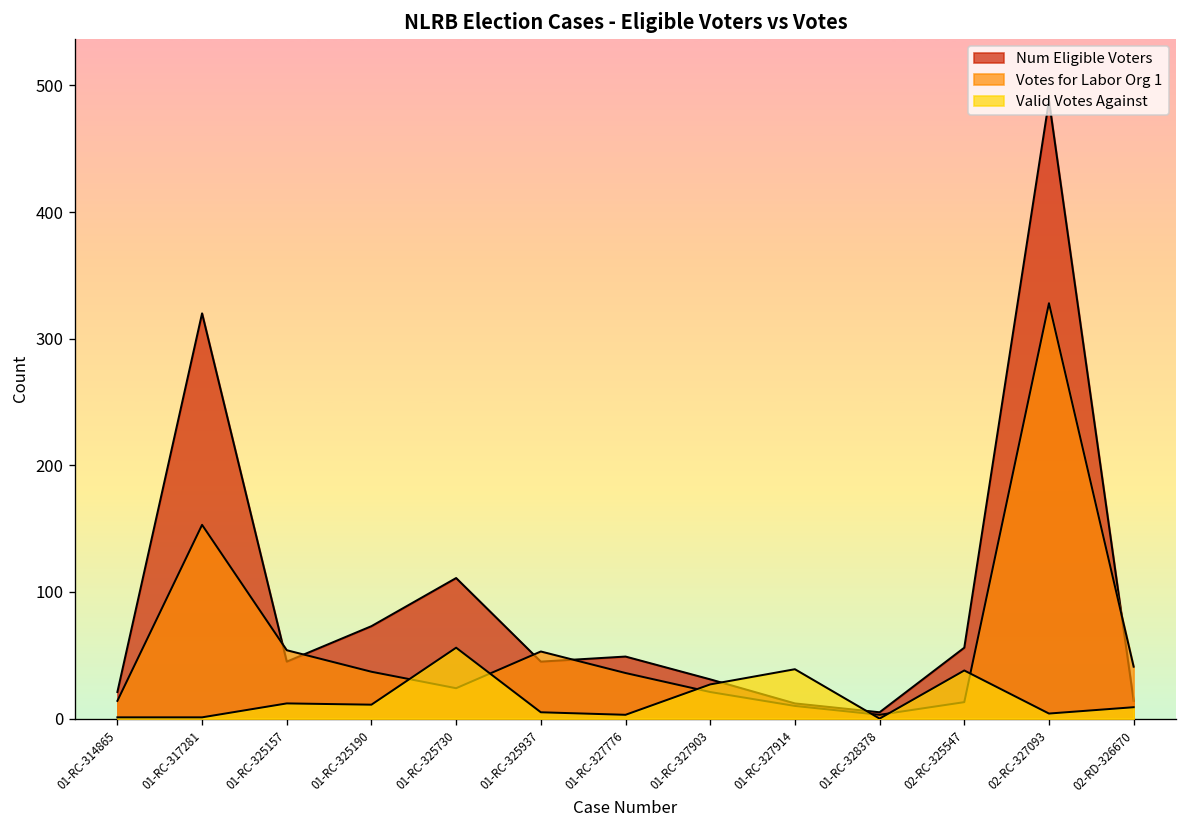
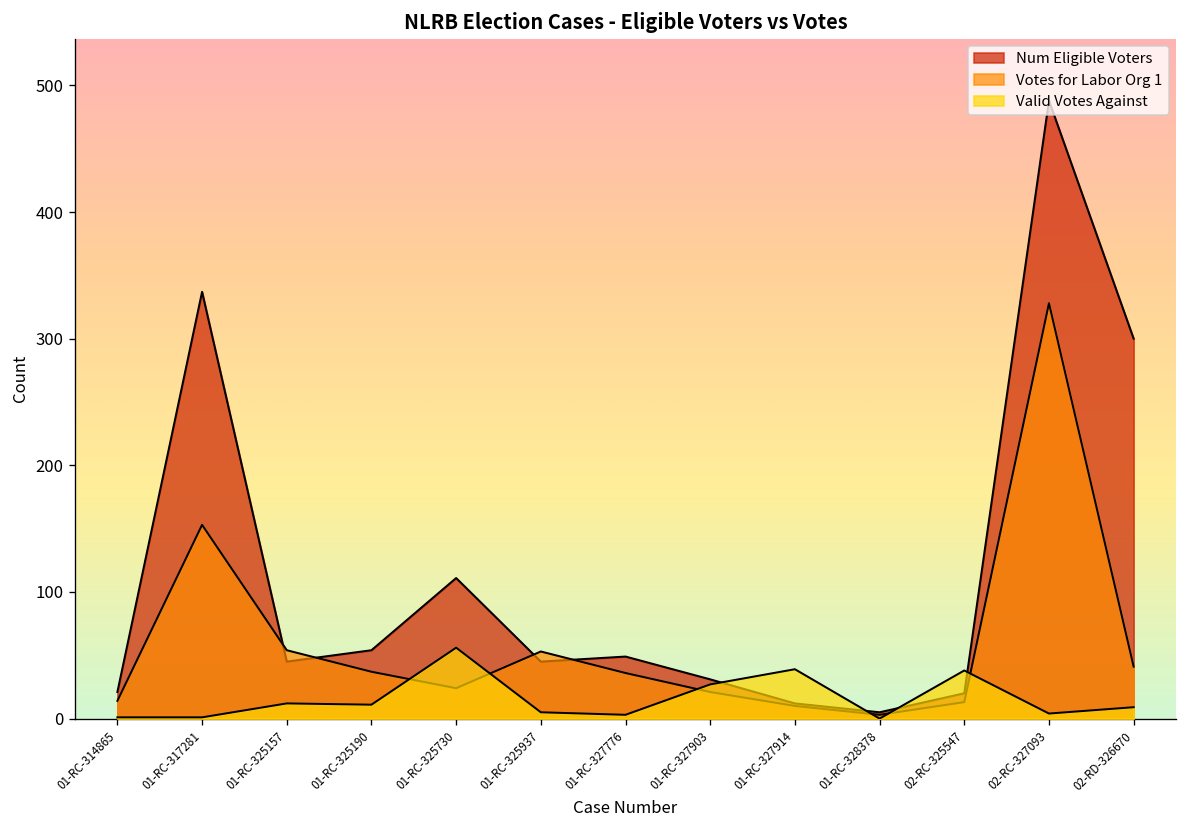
  {
    "Num Eligible Voters": {
      "01-RC-314865": 21,
-     "01-RC-317281": 320,
+     "01-RC-317281": 337,
      "01-RC-325157": 45,
-     "01-RC-325190": 73,
+     "01-RC-325190": 54,
      "01-RC-325730": 111,
      "01-RC-325937": 45,
      "01-RC-327776": 49,
      "01-RC-327903": 31,
-     "02-RC-325547": 56,
-     "02-RD-326670": 14
+     "02-RC-325547": 20,
+     "02-RD-326670": 300
    },
    "Votes for Labor Org 1": {
      "01-RC-314865": 14,
      "01-RC-317281": 153,
      "01-RC-325157": 54,
      "01-RC-325190": 37,
      "01-RC-325730": 24,
      "01-RC-325937": 53,
      "01-RC-327776": 36,
      "01-RC-327903": 21,
      "02-RC-325547": 13,
      "02-RC-327093": 328,
      "02-RD-326670": 41
    },
    "Valid Votes Against": {
      "01-RC-314865": 1,
      "01-RC-317281": 1,
      "01-RC-325157": 12,
      "01-RC-325190": 11,
      "01-RC-325730": 56,
      "01-RC-325937": 5,
      "01-RC-327776": 3,
      "01-RC-327903": 27,
      "01-RC-327914": 39,
      "01-RC-328378": 0,
      "02-RC-325547": 38,
      "02-RC-327093": 4,
      "02-RD-326670": 9
    }
  }
